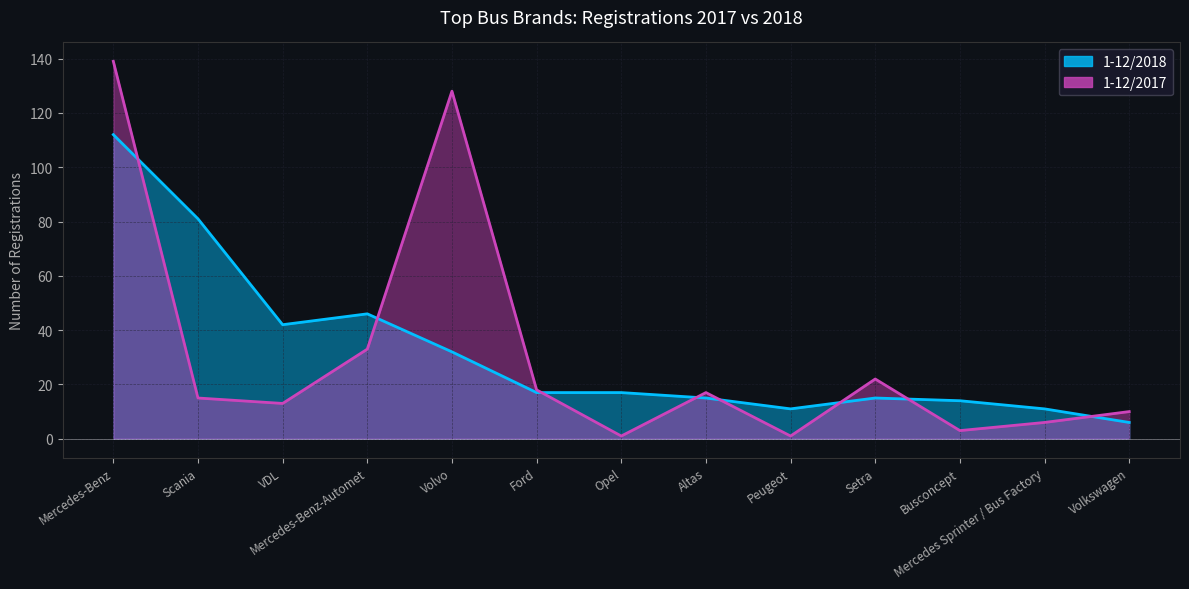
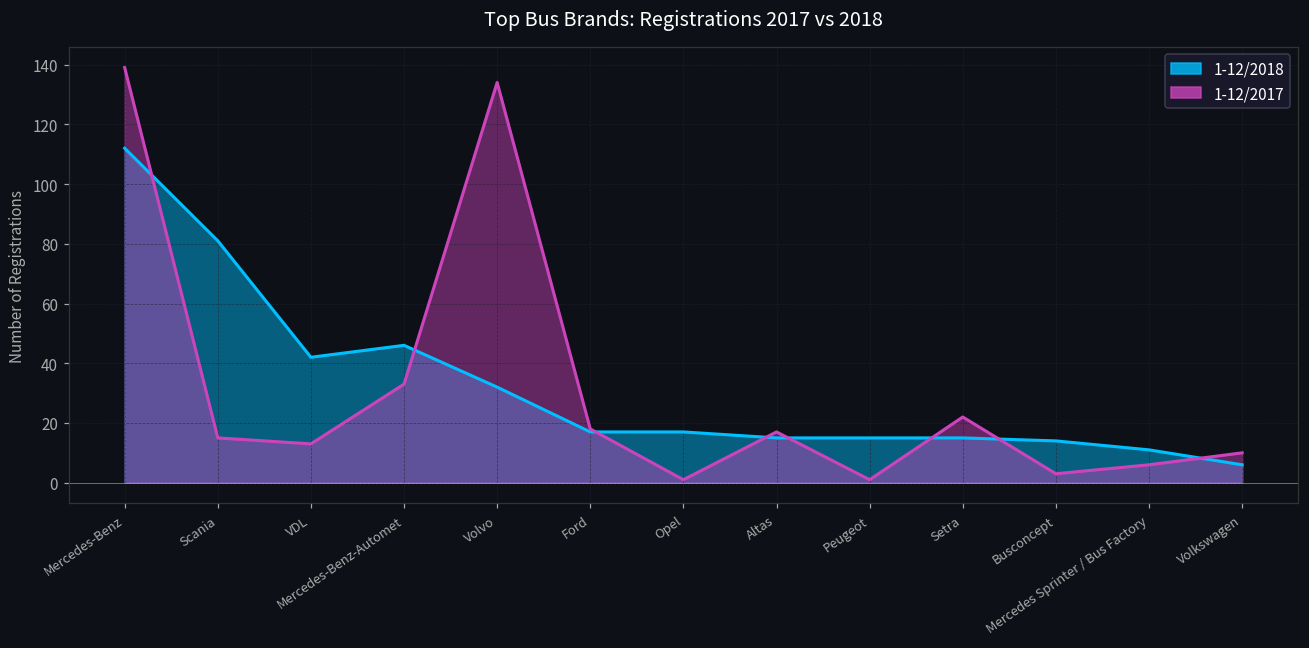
  {
    "1-12/2018": {
      "Mercedes-Benz": 112,
      "Scania": 81,
      "VDL": 42,
      "Mercedes-Benz-Automet": 46,
      "Volvo": 32,
      "Ford": 17,
      "Opel": 17,
      "Altas": 15,
-     "Peugeot": 11,
+     "Peugeot": 15,
      "Setra": 15,
      "Busconcept": 14,
      "Mercedes Sprinter / Bus Factory": 11,
      "Volkswagen": 6
    },
    "1-12/2017": {
      "Mercedes-Benz": 139,
      "Scania": 15,
      "VDL": 13,
      "Mercedes-Benz-Automet": 33,
-     "Volvo": 128,
+     "Volvo": 134,
      "Ford": 18,
      "Opel": 1,
      "Altas": 17,
      "Peugeot": 1,
      "Setra": 22,
      "Busconcept": 3,
      "Mercedes Sprinter / Bus Factory": 6,
      "Volkswagen": 10
    }
  }
